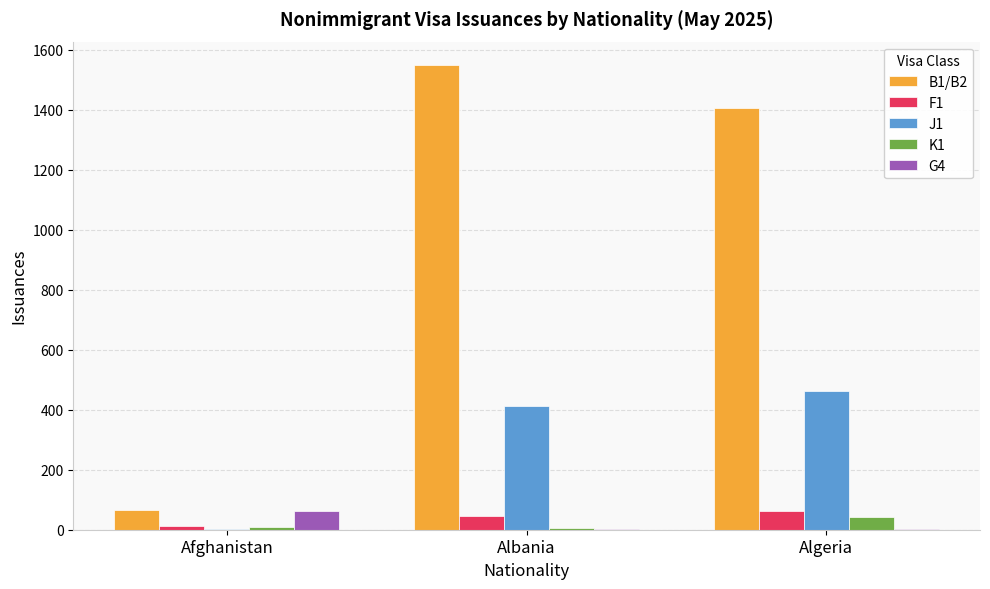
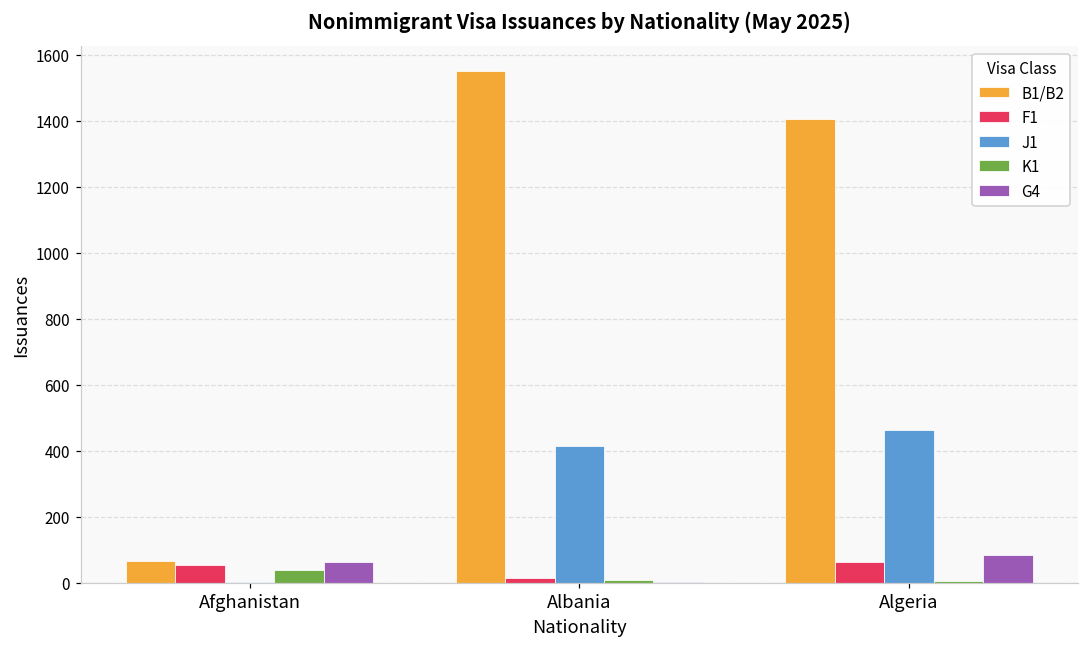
  {
    "B1/B2": {
      "Afghanistan": 70,
      "Albania": 1550,
      "Algeria": 1400
    },
    "F1": {
-     "Afghanistan": 10,
-     "Albania": 50,
+     "Afghanistan": 60,
+     "Albania": 10,
      "Algeria": 60
    },
    "J1": {
      "Albania": 410,
      "Algeria": 460
    },
    "K1": {
-     "Afghanistan": 10,
-     "Algeria": 40
+     "Afghanistan": 40,
+     "Algeria": 0
    },
    "G4": {
      "Afghanistan": 60,
-     "Algeria": 0
+     "Algeria": 90
    }
  }
